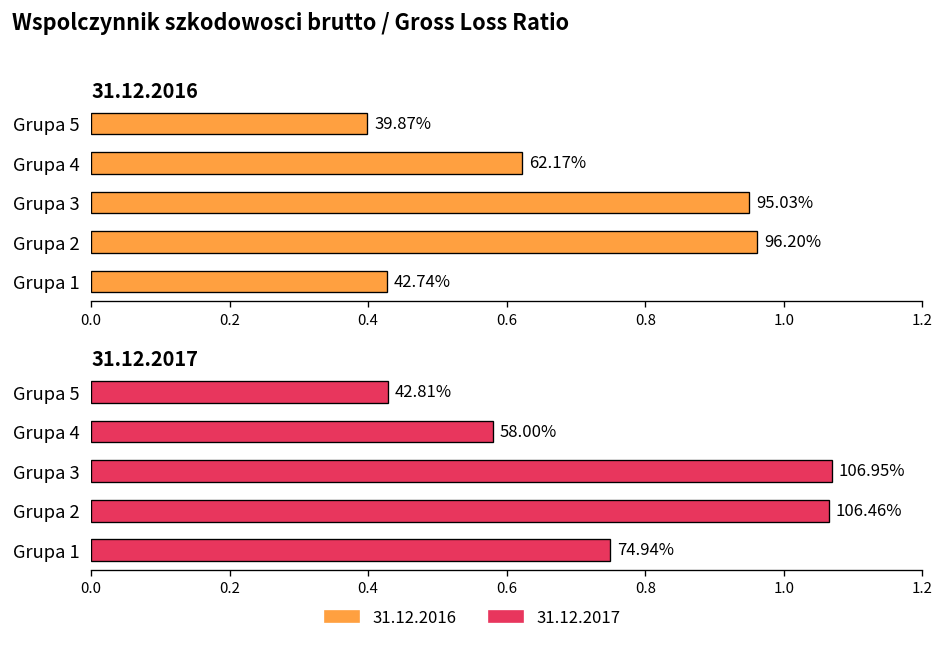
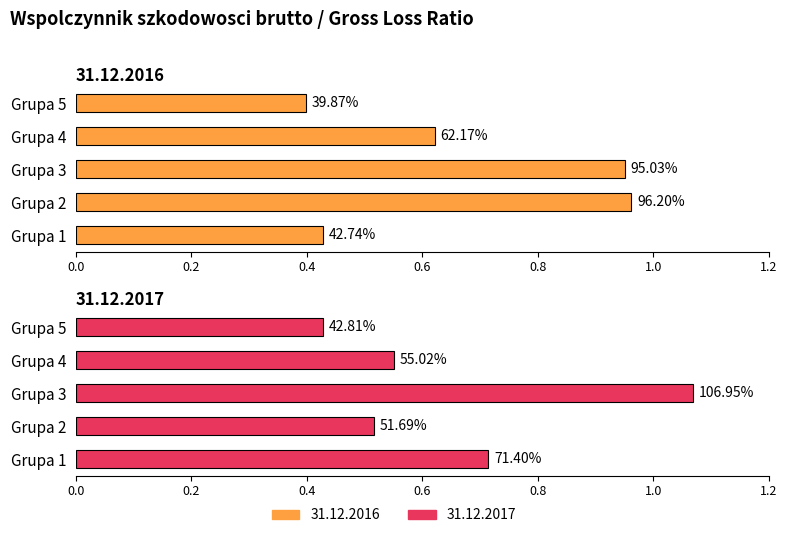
  {
    "31.12.2016": {
      "Grupa 5": "39.87%",
      "Grupa 4": "62.17%",
      "Grupa 3": "95.03%",
      "Grupa 2": "96.20%",
      "Grupa 1": "42.74%"
    },
    "31.12.2017": {
      "Grupa 5": "42.81%",
-     "Grupa 4": "58.00%",
+     "Grupa 4": "55.02%",
      "Grupa 3": "106.95%",
-     "Grupa 2": "106.46%",
-     "Grupa 1": "74.94%"
+     "Grupa 2": "51.69%",
+     "Grupa 1": "71.40%"
    }
  }
